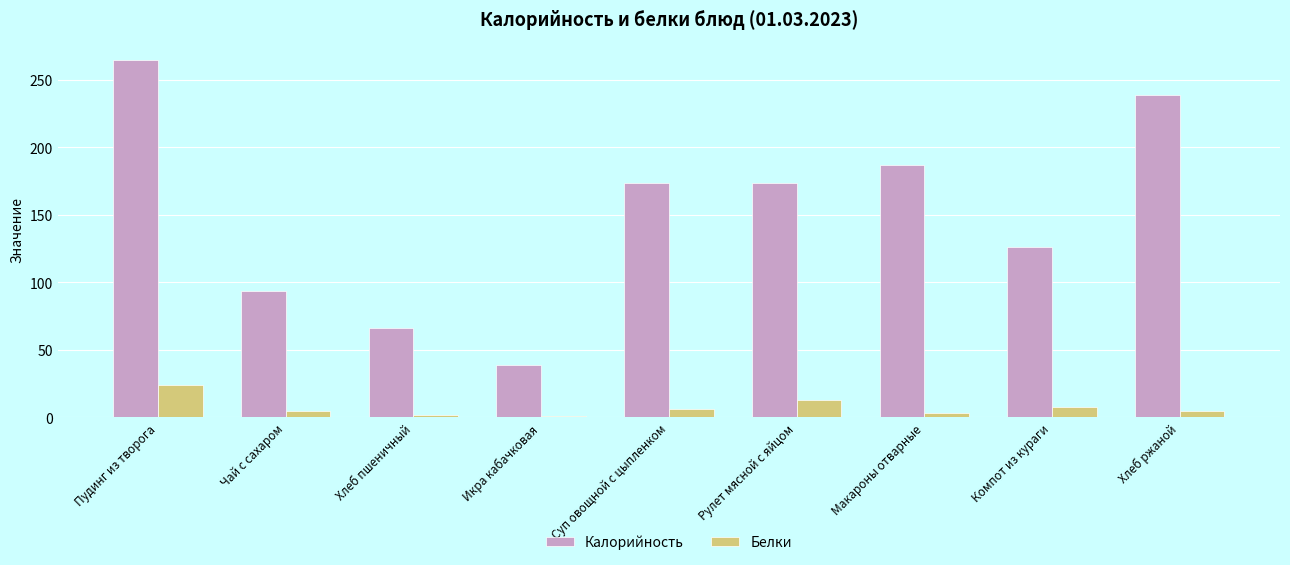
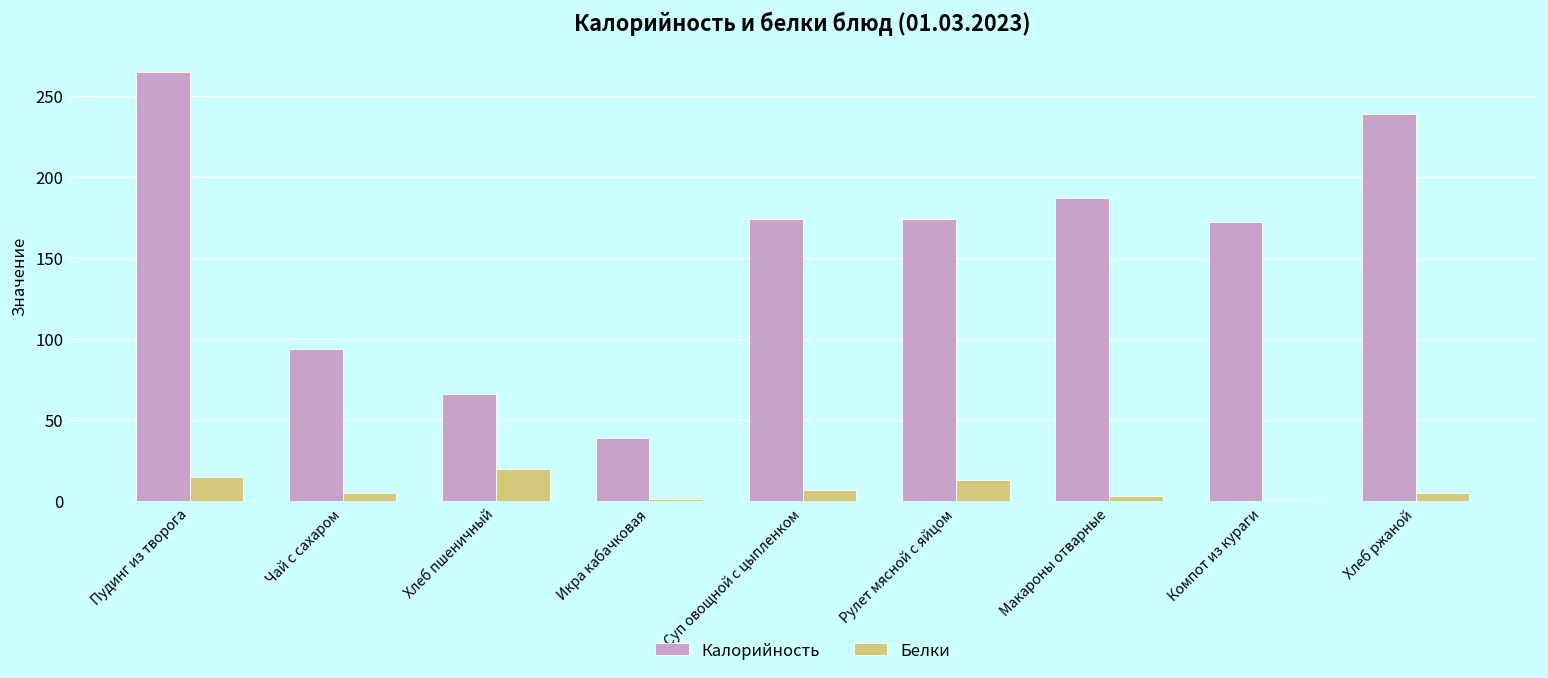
  {
    "Калорийность": {
      "Пудинг из творога": 265,
      "Чай с сахаром": 94,
      "Хлеб пшеничный": 66,
      "Икра кабачковая": 39,
      "Суп овощной с цыпленком": 174,
      "Рулет мясной с яйцом": 174,
      "Макароны отварные": 187,
-     "Компот из кураги": 126,
+     "Компот из кураги": 172,
      "Хлеб ржаной": 239
    },
    "Белки": {
-     "Пудинг из творога": 24,
+     "Пудинг из творога": 15,
      "Чай с сахаром": 5,
-     "Хлеб пшеничный": 2,
+     "Хлеб пшеничный": 20,
      "Суп овощной с цыпленком": 7,
      "Рулет мясной с яйцом": 13,
      "Макароны отварные": 3,
-     "Компот из кураги": 8,
+     "Компот из кураги": 0,
      "Хлеб ржаной": 5
    }
  }
